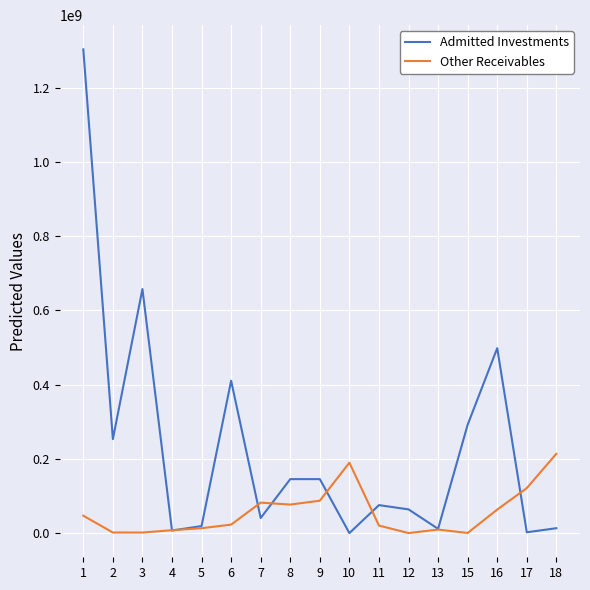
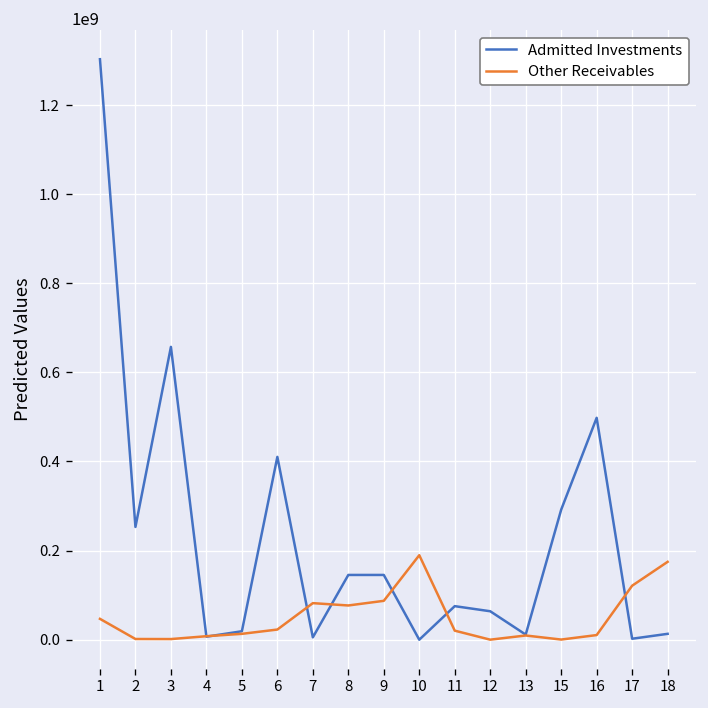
  {
    "Admitted Investments": {
      "1": 1300000000,
      "2": 250000000,
      "3": 660000000,
      "6": 410000000,
-     "7": 40000000,
+     "7": 10000000,
      "8": 150000000,
      "9": 150000000,
      "10": 0,
      "11": 80000000,
      "12": 60000000,
      "15": 290000000,
      "16": 500000000,
      "17": 0,
      "18": 10000000
    },
    "Other Receivables": {
      "1": 50000000,
      "2": 0,
      "3": 0,
      "6": 20000000,
      "7": 80000000,
      "8": 80000000,
      "9": 90000000,
      "10": 190000000,
      "11": 20000000,
      "12": 0,
      "15": 0,
-     "16": 60000000,
+     "16": 10000000,
      "17": 120000000,
-     "18": 210000000
+     "18": 170000000
    }
  }
